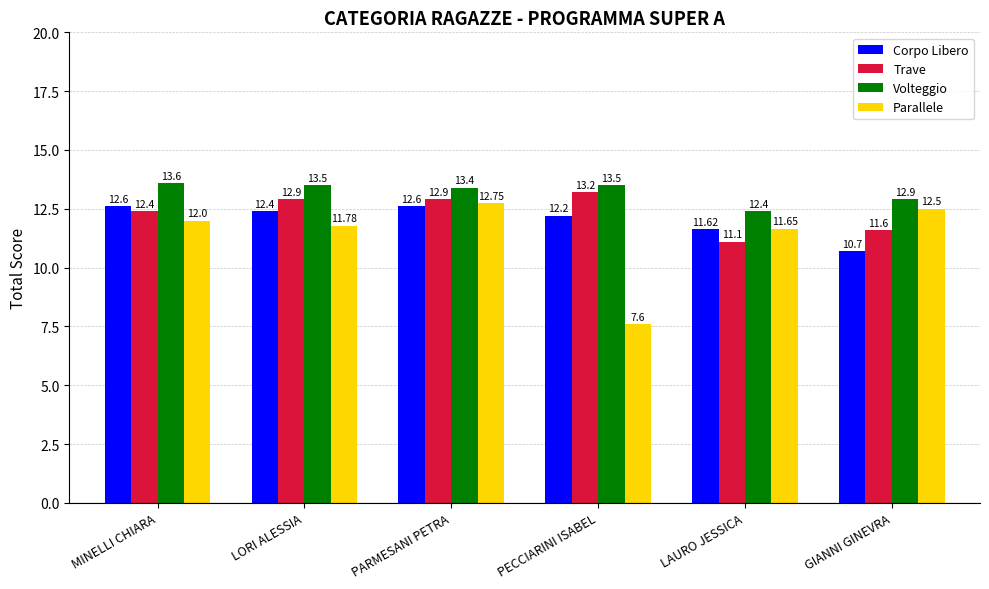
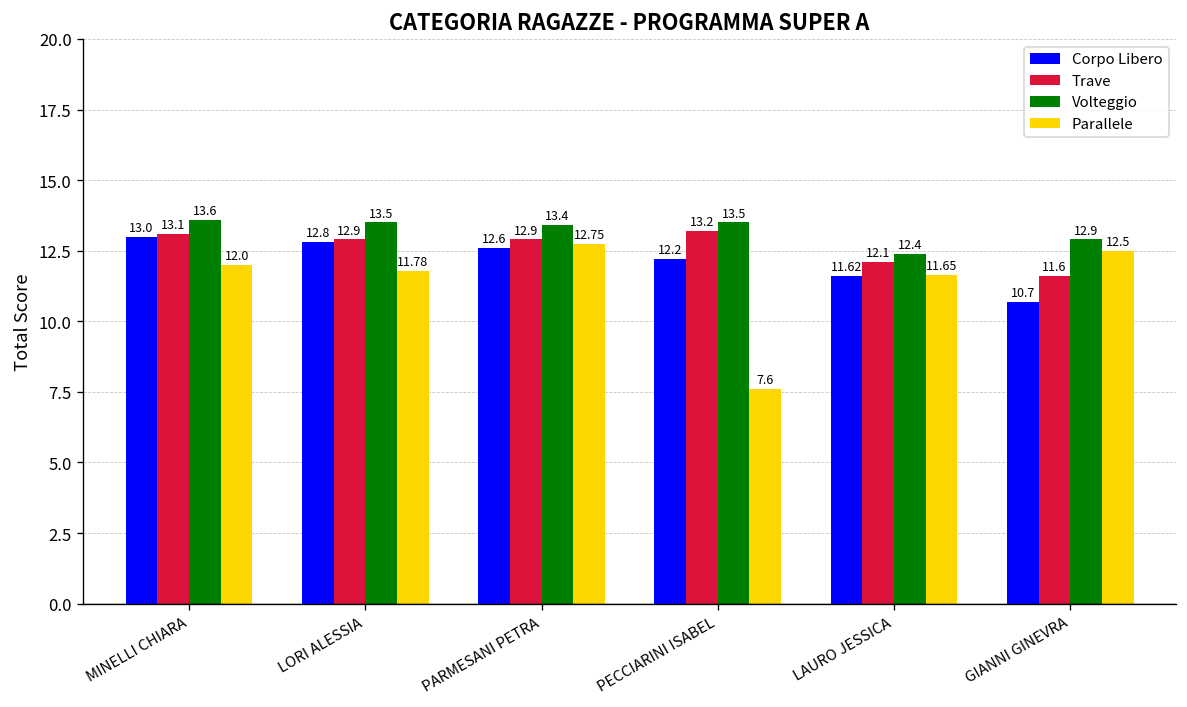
  {
    "Corpo Libero": {
-     "MINELLI CHIARA": 12.6,
-     "LORI ALESSIA": 12.4,
+     "MINELLI CHIARA": 13.0,
+     "LORI ALESSIA": 12.8,
      "PARMESANI PETRA": 12.6,
      "PECCIARINI ISABEL": 12.2,
      "LAURO JESSICA": 11.62,
      "GIANNI GINEVRA": 10.7
    },
    "Trave": {
-     "MINELLI CHIARA": 12.4,
+     "MINELLI CHIARA": 13.1,
      "LORI ALESSIA": 12.9,
      "PARMESANI PETRA": 12.9,
      "PECCIARINI ISABEL": 13.2,
-     "LAURO JESSICA": 11.1,
+     "LAURO JESSICA": 12.1,
      "GIANNI GINEVRA": 11.6
    },
    "Volteggio": {
      "MINELLI CHIARA": 13.6,
      "LORI ALESSIA": 13.5,
      "PARMESANI PETRA": 13.4,
      "PECCIARINI ISABEL": 13.5,
      "LAURO JESSICA": 12.4,
      "GIANNI GINEVRA": 12.9
    },
    "Parallele": {
      "MINELLI CHIARA": 12.0,
      "LORI ALESSIA": 11.78,
      "PARMESANI PETRA": 12.75,
      "PECCIARINI ISABEL": 7.6,
      "LAURO JESSICA": 11.65,
      "GIANNI GINEVRA": 12.5
    }
  }
